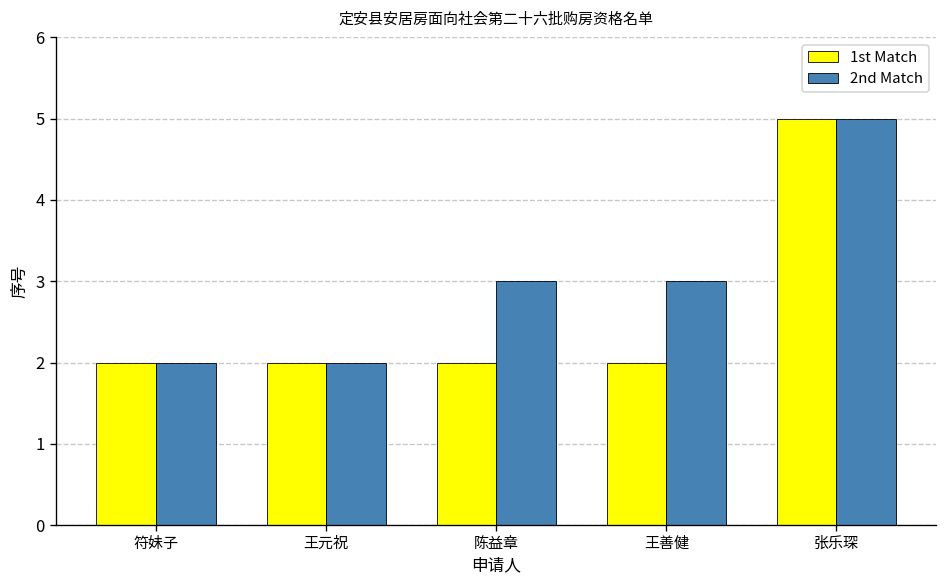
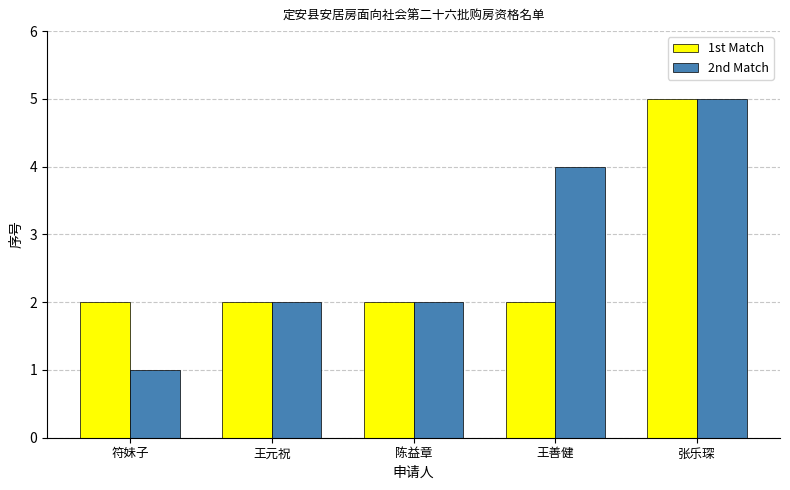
  {
    "1st Match": {
      "符妹子": 2,
      "王元祝": 2,
      "陈益章": 2,
      "王善健": 2,
      "张乐琛": 5
    },
    "2nd Match": {
-     "符妹子": 2,
+     "符妹子": 1,
      "王元祝": 2,
-     "陈益章": 3,
-     "王善健": 3,
+     "陈益章": 2,
+     "王善健": 4,
      "张乐琛": 5
    }
  }
